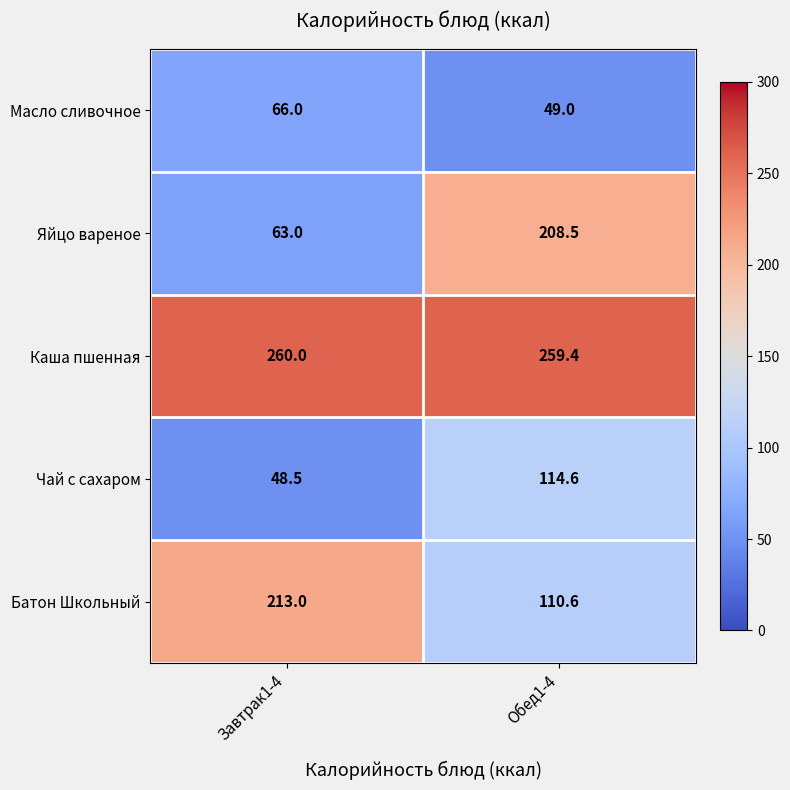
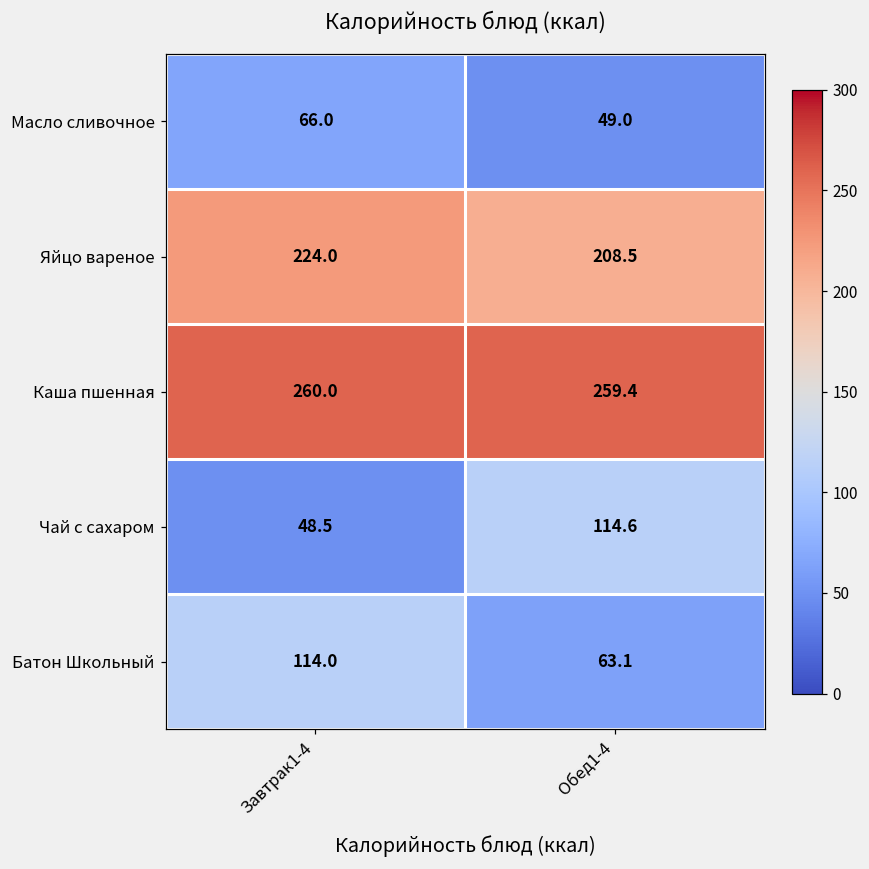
  {
    "Масло сливочное": {
      "Завтрак1-4": 66.0,
      "Обед1-4": 49.0
    },
    "Яйцо вареное": {
-     "Завтрак1-4": 63.0,
+     "Завтрак1-4": 224.0,
      "Обед1-4": 208.5
    },
    "Каша пшенная": {
      "Завтрак1-4": 260.0,
      "Обед1-4": 259.4
    },
    "Чай с сахаром": {
      "Завтрак1-4": 48.5,
      "Обед1-4": 114.6
    },
    "Батон Школьный": {
-     "Завтрак1-4": 213.0,
-     "Обед1-4": 110.6
+     "Завтрак1-4": 114.0,
+     "Обед1-4": 63.1
    }
  }
